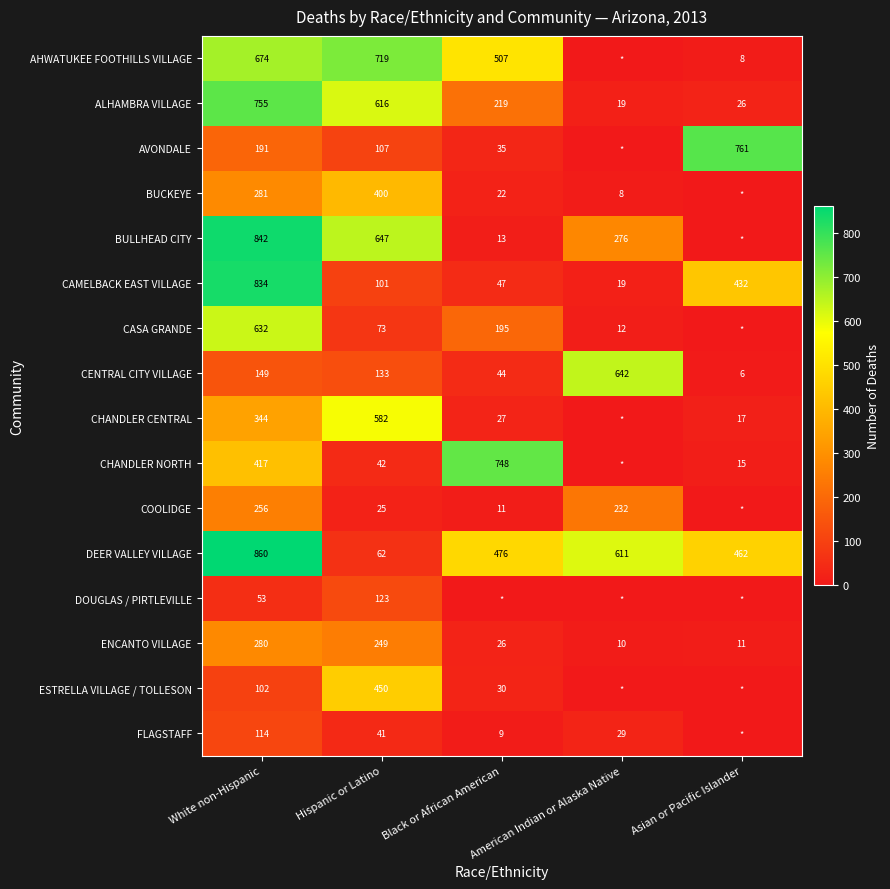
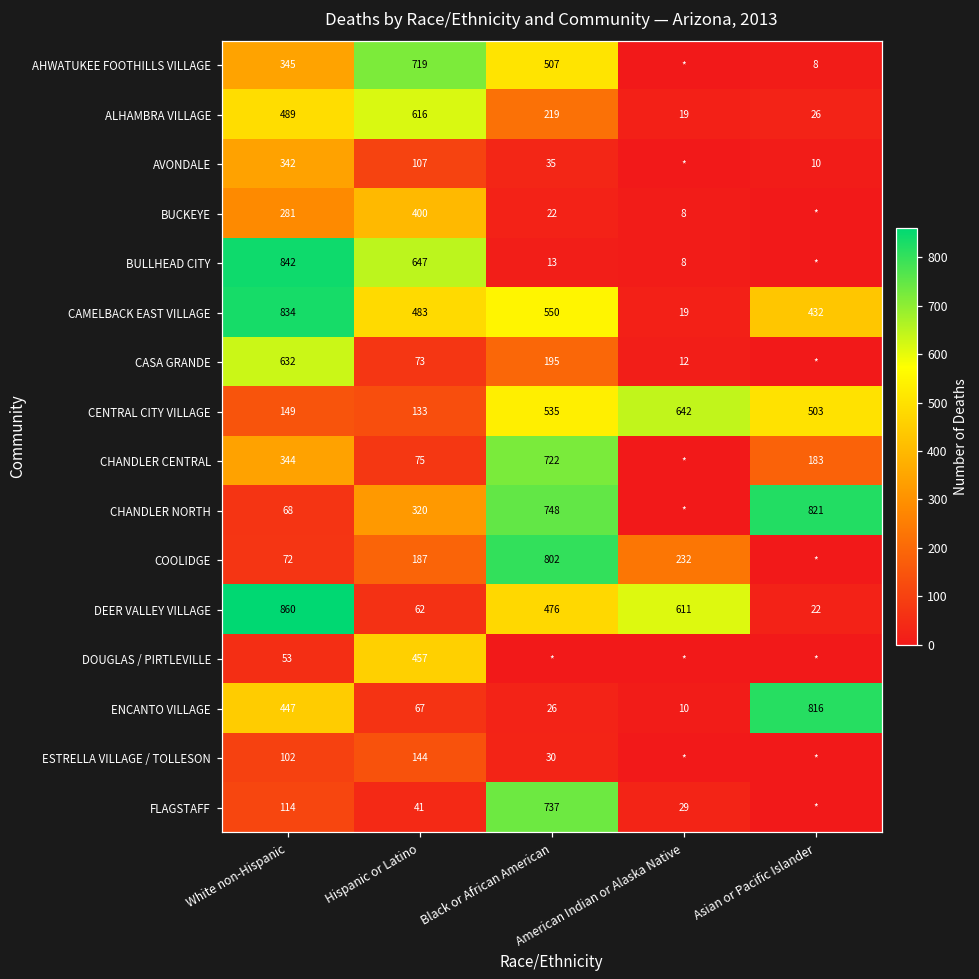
  {
    "AHWATUKEE FOOTHILLS VILLAGE": {
-     "White non-Hispanic": 674,
+     "White non-Hispanic": 345,
      "Hispanic or Latino": 719,
      "Black or African American": 507,
      "Asian or Pacific Islander": 8
    },
    "ALHAMBRA VILLAGE": {
-     "White non-Hispanic": 755,
+     "White non-Hispanic": 489,
      "Hispanic or Latino": 616,
      "Black or African American": 219,
      "American Indian or Alaska Native": 19,
      "Asian or Pacific Islander": 26
    },
    "AVONDALE": {
-     "White non-Hispanic": 191,
+     "White non-Hispanic": 342,
      "Hispanic or Latino": 107,
      "Black or African American": 35,
-     "Asian or Pacific Islander": 761
+     "Asian or Pacific Islander": 10
    },
    "BUCKEYE": {
      "White non-Hispanic": 281,
      "Hispanic or Latino": 400,
      "Black or African American": 22,
      "American Indian or Alaska Native": 8
    },
    "BULLHEAD CITY": {
      "White non-Hispanic": 842,
      "Hispanic or Latino": 647,
      "Black or African American": 13,
-     "American Indian or Alaska Native": 276
+     "American Indian or Alaska Native": 8
    },
    "CAMELBACK EAST VILLAGE": {
      "White non-Hispanic": 834,
-     "Hispanic or Latino": 101,
-     "Black or African American": 47,
+     "Hispanic or Latino": 483,
+     "Black or African American": 550,
      "American Indian or Alaska Native": 19,
      "Asian or Pacific Islander": 432
    },
    "CASA GRANDE": {
      "White non-Hispanic": 632,
      "Hispanic or Latino": 73,
      "Black or African American": 195,
      "American Indian or Alaska Native": 12
    },
    "CENTRAL CITY VILLAGE": {
      "White non-Hispanic": 149,
      "Hispanic or Latino": 133,
-     "Black or African American": 44,
+     "Black or African American": 535,
      "American Indian or Alaska Native": 642,
-     "Asian or Pacific Islander": 6
+     "Asian or Pacific Islander": 503
    },
    "CHANDLER CENTRAL": {
      "White non-Hispanic": 344,
-     "Hispanic or Latino": 582,
-     "Black or African American": 27,
-     "Asian or Pacific Islander": 17
+     "Hispanic or Latino": 75,
+     "Black or African American": 722,
+     "Asian or Pacific Islander": 183
    },
    "CHANDLER NORTH": {
-     "White non-Hispanic": 417,
-     "Hispanic or Latino": 42,
+     "White non-Hispanic": 68,
+     "Hispanic or Latino": 320,
      "Black or African American": 748,
-     "Asian or Pacific Islander": 15
+     "Asian or Pacific Islander": 821
    },
    "COOLIDGE": {
-     "White non-Hispanic": 256,
-     "Hispanic or Latino": 25,
-     "Black or African American": 11,
+     "White non-Hispanic": 72,
+     "Hispanic or Latino": 187,
+     "Black or African American": 802,
      "American Indian or Alaska Native": 232
    },
    "DEER VALLEY VILLAGE": {
      "White non-Hispanic": 860,
      "Hispanic or Latino": 62,
      "Black or African American": 476,
      "American Indian or Alaska Native": 611,
-     "Asian or Pacific Islander": 462
+     "Asian or Pacific Islander": 22
    },
    "DOUGLAS / PIRTLEVILLE": {
      "White non-Hispanic": 53,
-     "Hispanic or Latino": 123
+     "Hispanic or Latino": 457
    },
    "ENCANTO VILLAGE": {
-     "White non-Hispanic": 280,
-     "Hispanic or Latino": 249,
+     "White non-Hispanic": 447,
+     "Hispanic or Latino": 67,
      "Black or African American": 26,
      "American Indian or Alaska Native": 10,
-     "Asian or Pacific Islander": 11
+     "Asian or Pacific Islander": 816
    },
    "ESTRELLA VILLAGE / TOLLESON": {
      "White non-Hispanic": 102,
-     "Hispanic or Latino": 450,
+     "Hispanic or Latino": 144,
      "Black or African American": 30
    },
    "FLAGSTAFF": {
      "White non-Hispanic": 114,
      "Hispanic or Latino": 41,
-     "Black or African American": 9,
+     "Black or African American": 737,
      "American Indian or Alaska Native": 29
    }
  }
